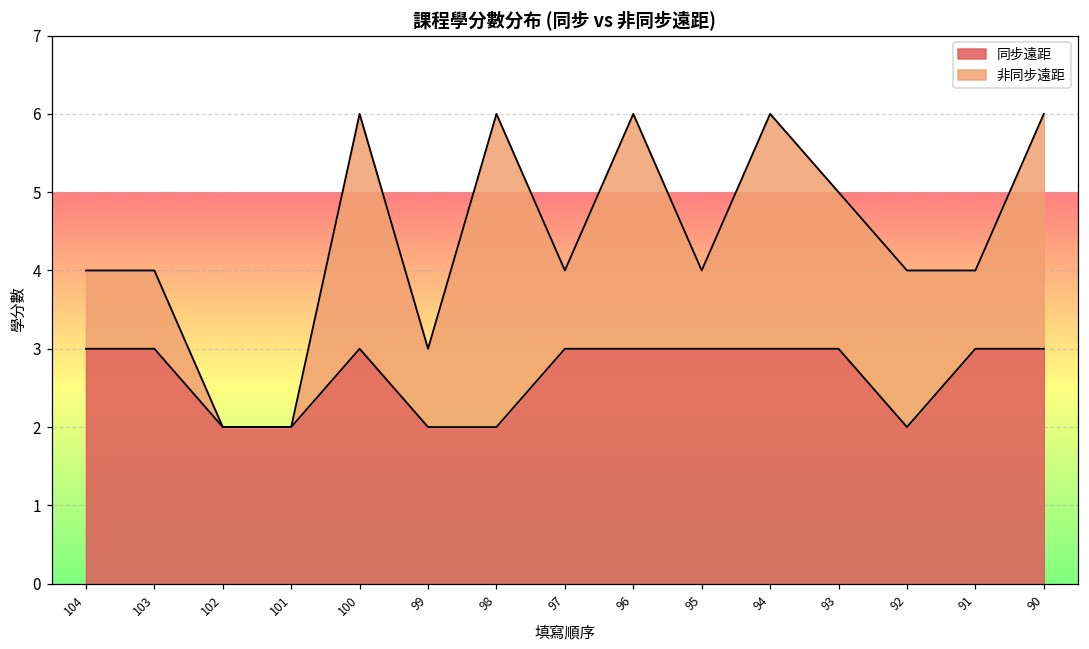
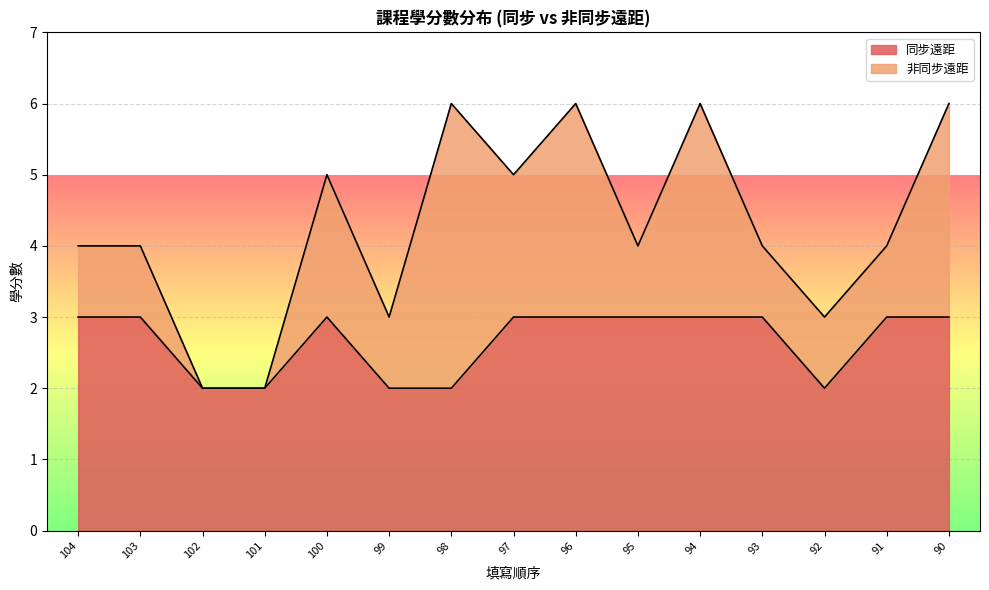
  {
    "同步遠距": {
      "104": 3,
      "103": 3,
      "100": 3,
      "99": 2,
      "98": 2,
      "97": 3,
      "96": 3,
      "95": 3,
      "94": 3,
      "93": 3,
      "92": 2,
      "91": 3,
      "90": 3
    },
    "非同步遠距": {
      "104": 1,
      "103": 1,
-     "100": 3,
+     "100": 2,
      "99": 1,
      "98": 4,
-     "97": 1,
+     "97": 2,
      "96": 3,
      "95": 1,
      "94": 3,
-     "93": 2,
-     "92": 2,
+     "93": 1,
+     "92": 1,
      "91": 1,
      "90": 3
    }
  }
